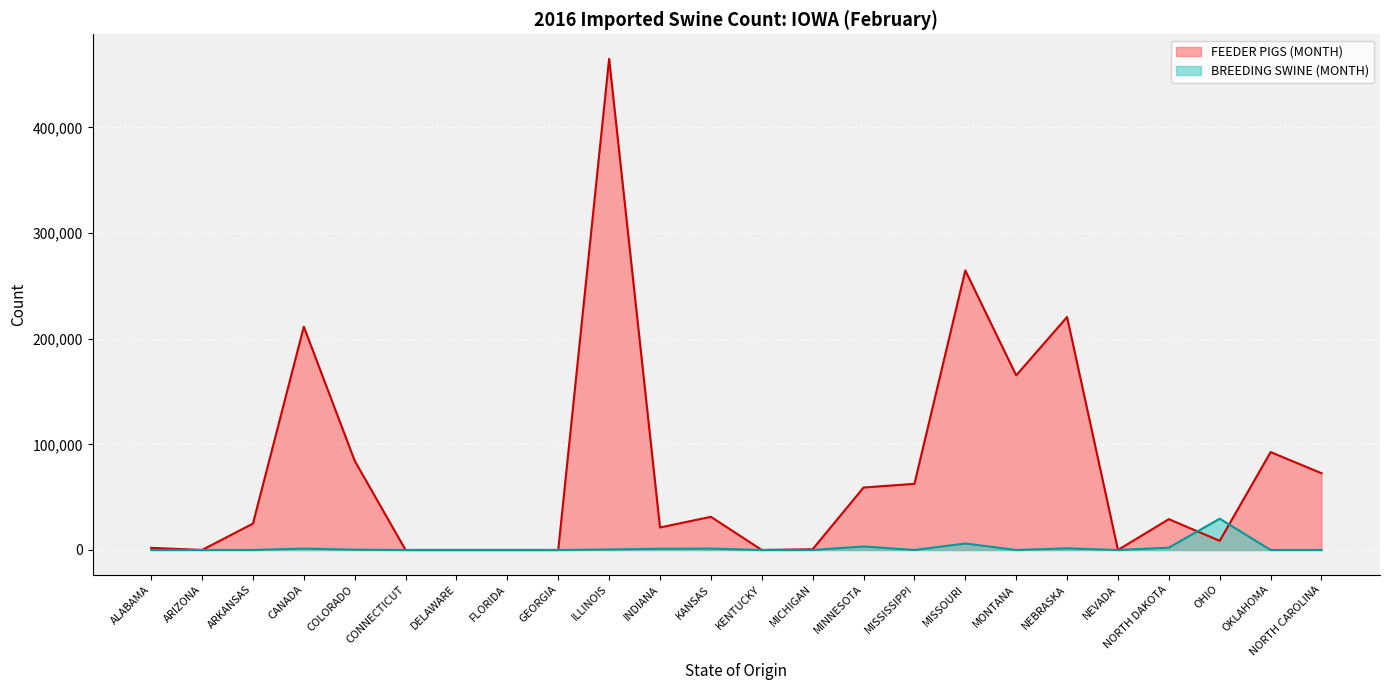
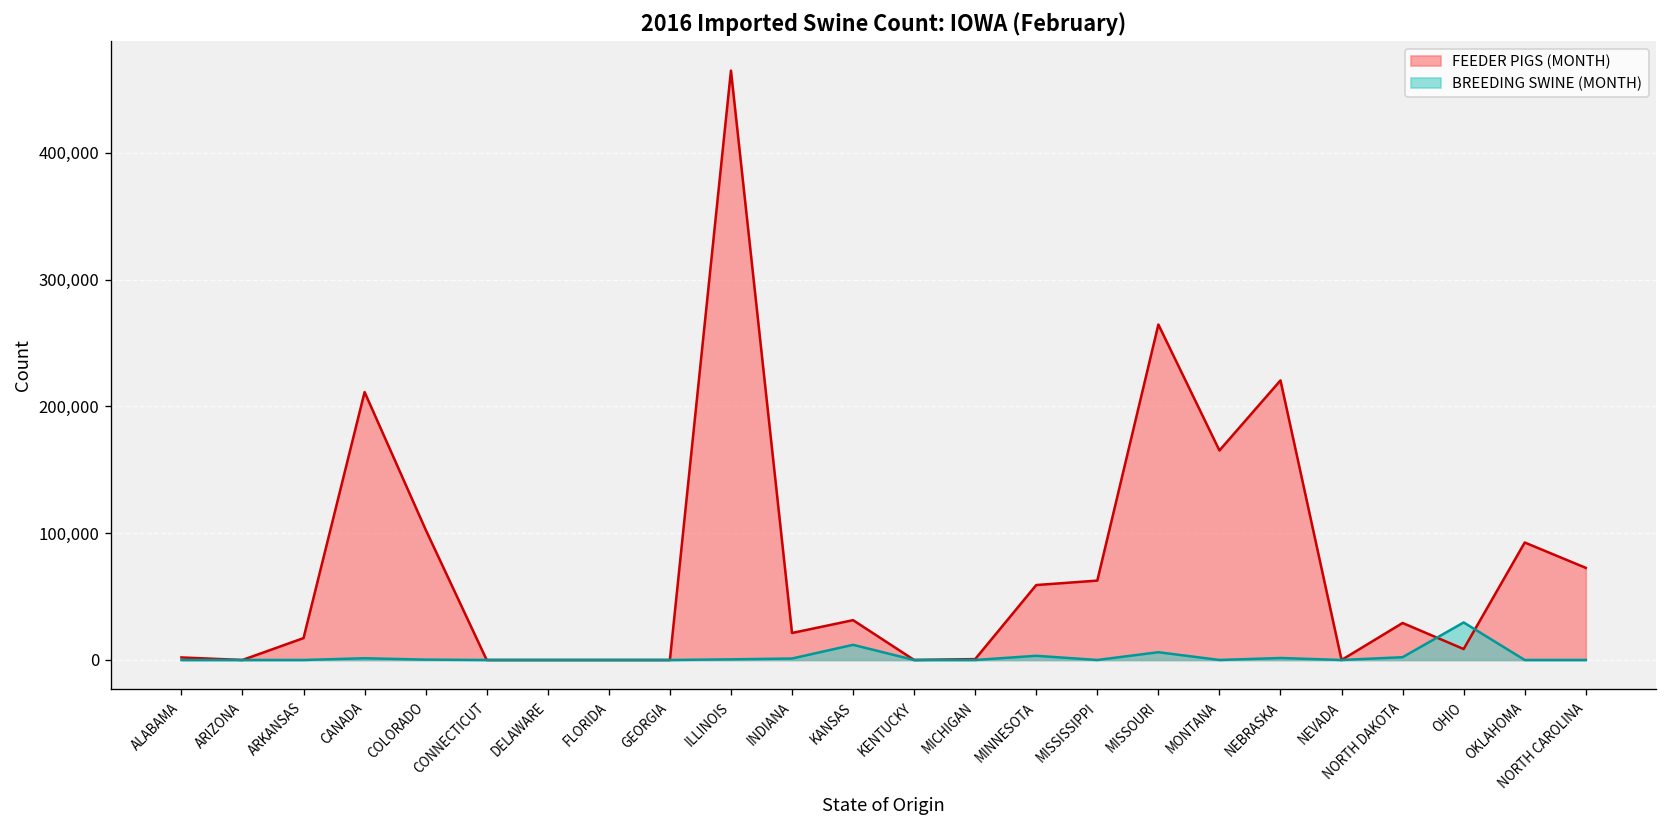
  {
    "FEEDER PIGS (MONTH)": {
-     "ARKANSAS": "25,000",
+     "ARKANSAS": "17,000",
      "CANADA": "211,000",
-     "COLORADO": "84,000",
+     "COLORADO": "103,000",
      "ILLINOIS": "465,000",
      "INDIANA": "21,000",
      "KANSAS": "31,000",
      "MINNESOTA": "59,000",
      "MISSISSIPPI": "63,000",
      "MISSOURI": "265,000",
      "MONTANA": "165,000",
      "NEBRASKA": "221,000",
      "NORTH DAKOTA": "29,000",
      "OHIO": "9,000",
      "OKLAHOMA": "93,000",
      "NORTH CAROLINA": "73,000"
    },
    "BREEDING SWINE (MONTH)": {
      "ARKANSAS": "0",
      "CANADA": "1,000",
      "COLORADO": "0",
      "ILLINOIS": "1,000",
      "INDIANA": "1,000",
-     "KANSAS": "1,000",
+     "KANSAS": "12,000",
      "MINNESOTA": "3,000",
      "MISSISSIPPI": "0",
      "MISSOURI": "6,000",
      "MONTANA": "0",
      "NEBRASKA": "2,000",
      "NORTH DAKOTA": "2,000",
      "OHIO": "30,000",
      "OKLAHOMA": "0",
      "NORTH CAROLINA": "0"
    }
  }
